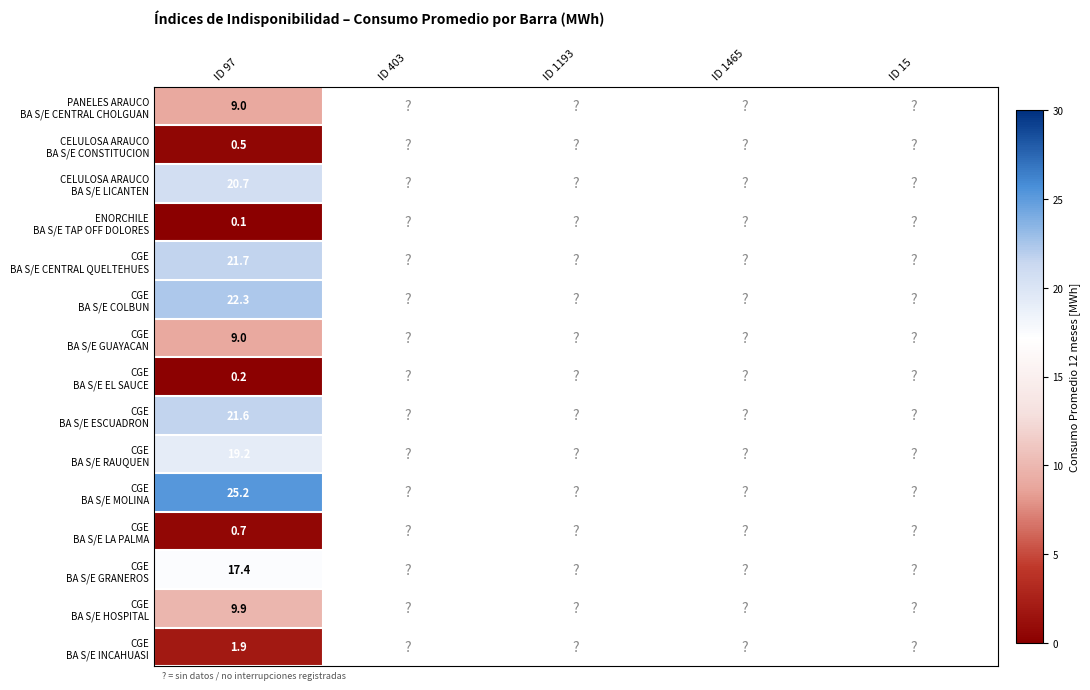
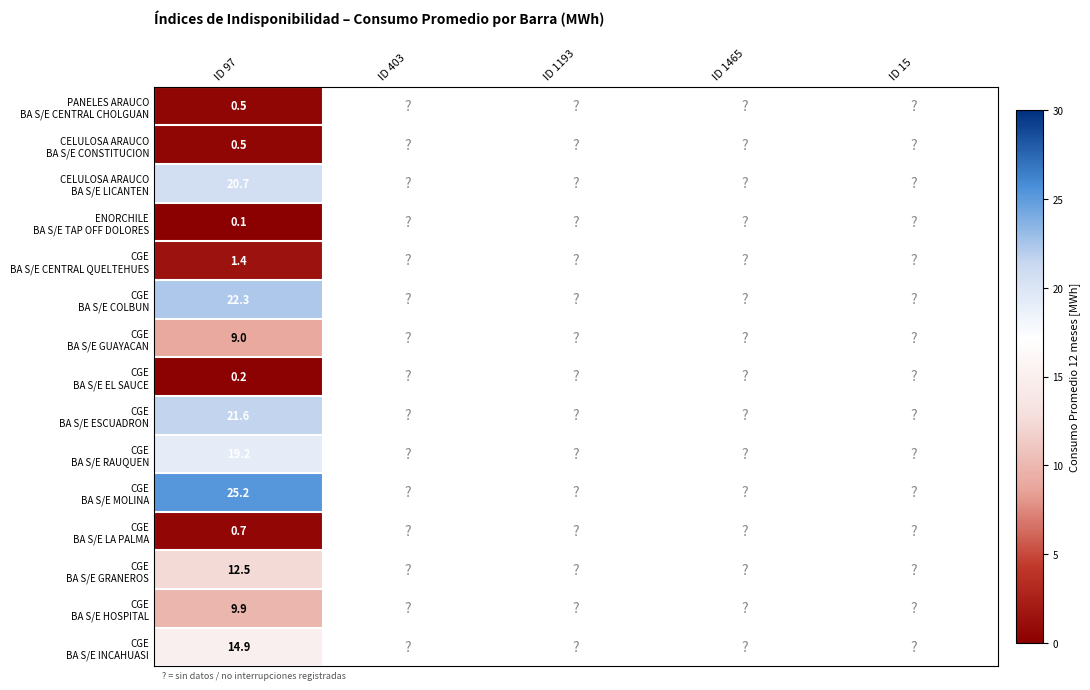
  {
    "PANELES ARAUCO BA S/E CENTRAL CHOLGUAN": {
-     "ID 97": 9.0
+     "ID 97": 0.5
    },
    "CELULOSA ARAUCO BA S/E CONSTITUCION": {
      "ID 97": 0.5
    },
    "ENORCHILE BA S/E TAP OFF DOLORES": {
      "ID 97": 0.1
    },
    "CGE BA S/E CENTRAL QUELTEHUES": {
-     "ID 97": 21.7
+     "ID 97": 1.4
    },
    "CGE BA S/E COLBUN": {
      "ID 97": 22.3
    },
    "CGE BA S/E GUAYACAN": {
      "ID 97": 9.0
    },
    "CGE BA S/E EL SAUCE": {
      "ID 97": 0.2
    },
    "CGE BA S/E ESCUADRON": {
      "ID 97": 21.6
    },
    "CGE BA S/E MOLINA": {
      "ID 97": 25.2
    },
    "CGE BA S/E LA PALMA": {
      "ID 97": 0.7
    },
    "CGE BA S/E GRANEROS": {
-     "ID 97": 17.4
+     "ID 97": 12.5
    },
    "CGE BA S/E HOSPITAL": {
      "ID 97": 9.9
    },
    "CGE BA S/E INCAHUASI": {
-     "ID 97": 1.9
+     "ID 97": 14.9
    }
  }
